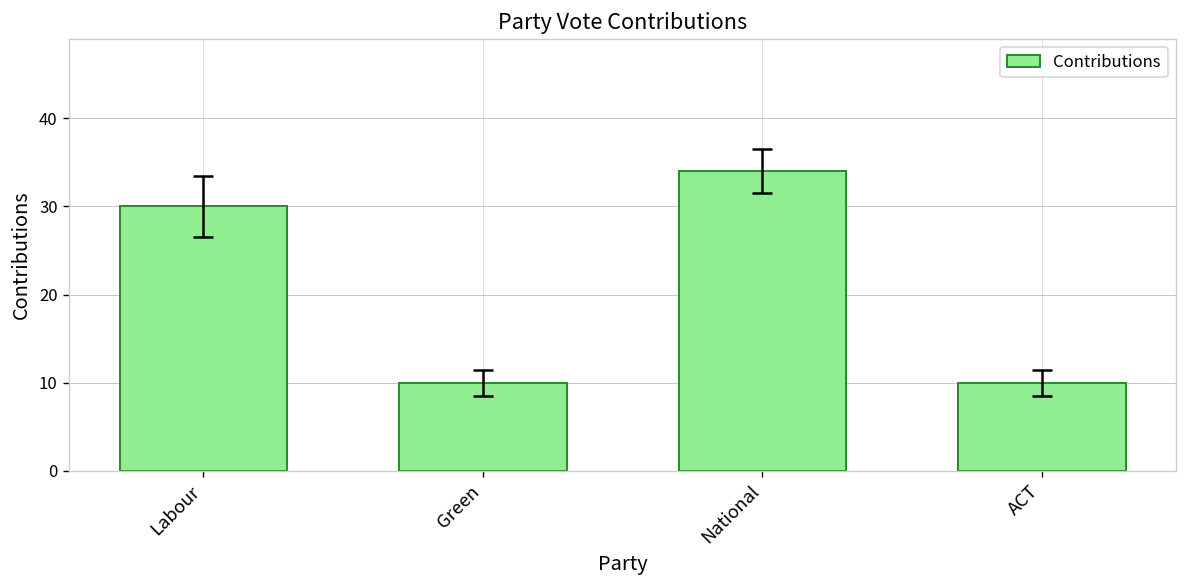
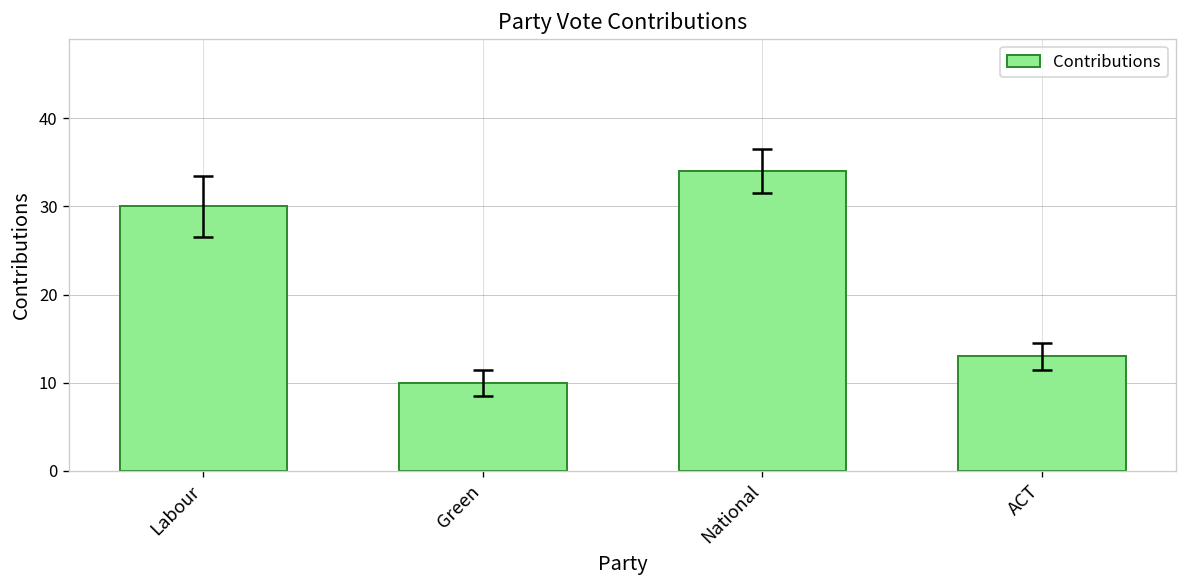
  {
    "Contributions": {
      "Labour": 30,
      "Green": 10,
      "National": 34,
-     "ACT": 10
+     "ACT": 13
    }
  }
